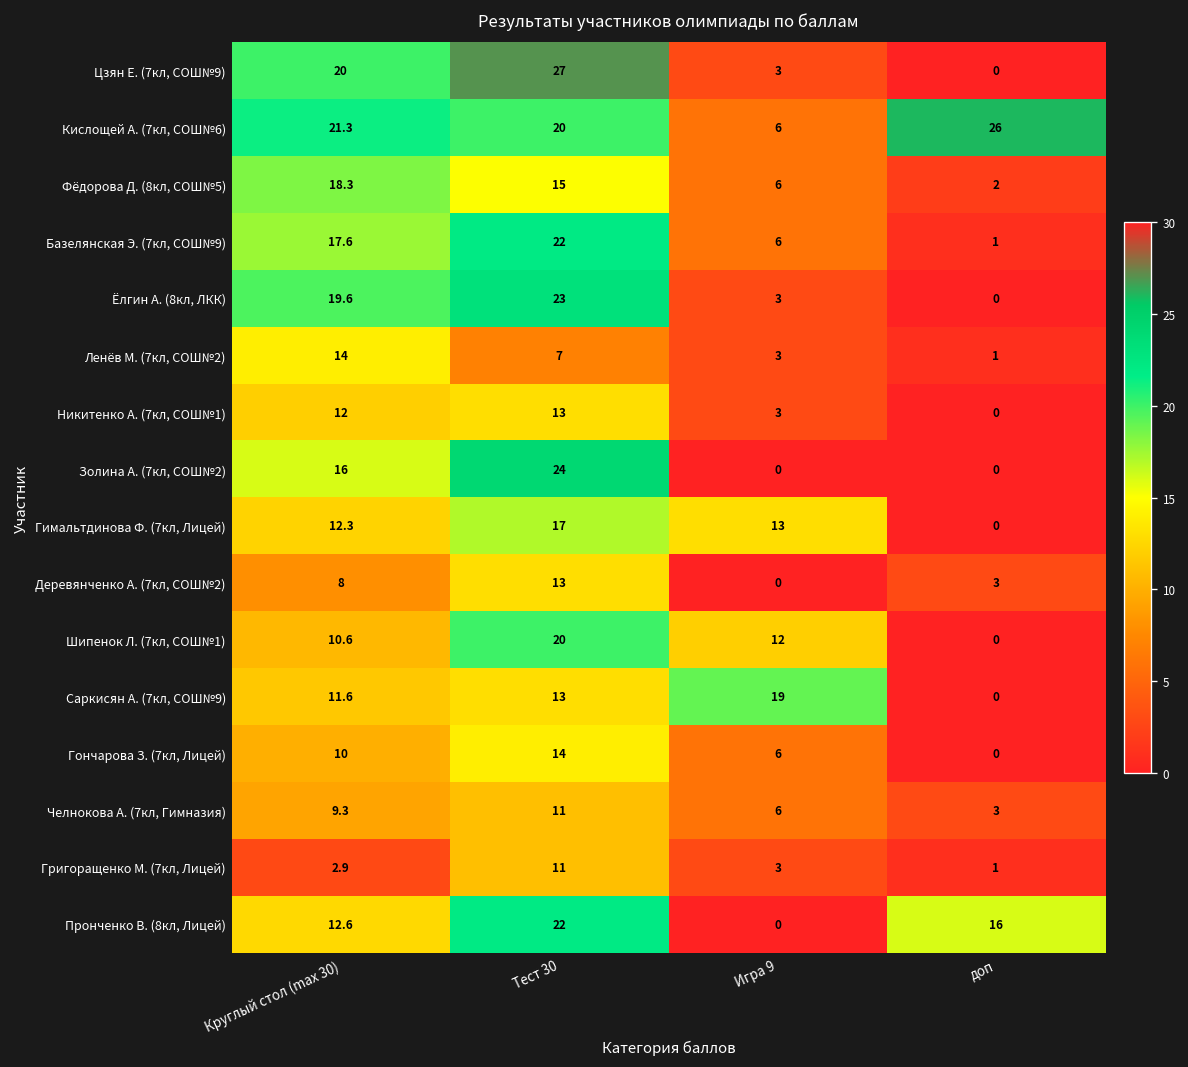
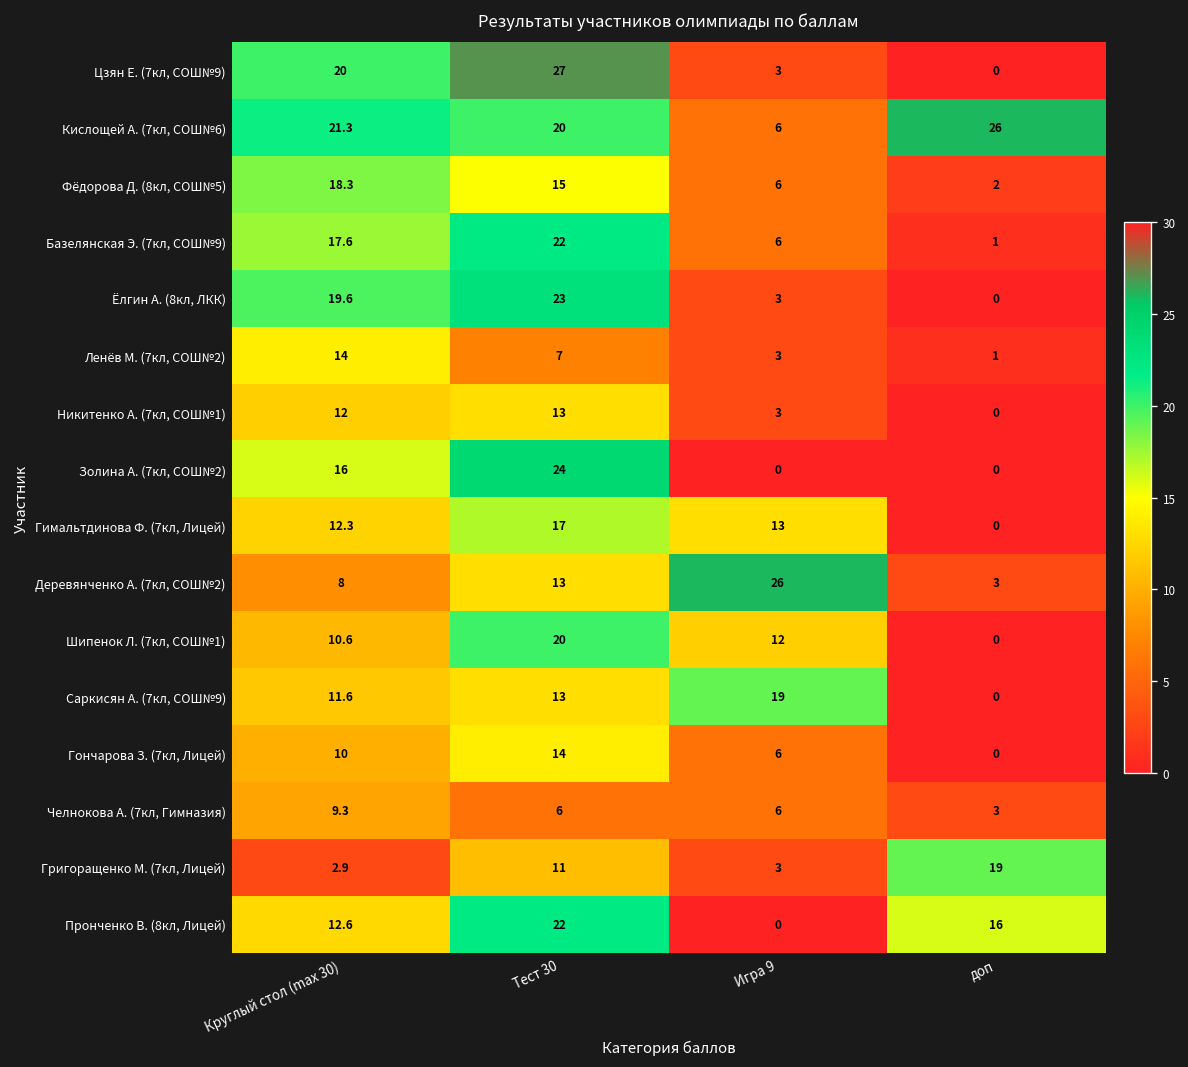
  {
    "Цзян Е. (7кл, СОШ№9)": {
      "Круглый стол (max 30)": 20,
      "Тест 30": 27,
      "Игра 9": 3,
      "доп": 0
    },
    "Кислощей А. (7кл, СОШ№6)": {
      "Круглый стол (max 30)": 21.3,
      "Тест 30": 20,
      "Игра 9": 6,
      "доп": 26
    },
    "Фёдорова Д. (8кл, СОШ№5)": {
      "Круглый стол (max 30)": 18.3,
      "Тест 30": 15,
      "Игра 9": 6,
      "доп": 2
    },
    "Базелянская Э. (7кл, СОШ№9)": {
      "Круглый стол (max 30)": 17.6,
      "Тест 30": 22,
      "Игра 9": 6,
      "доп": 1
    },
    "Ёлгин А. (8кл, ЛКК)": {
      "Круглый стол (max 30)": 19.6,
      "Тест 30": 23,
      "Игра 9": 3,
      "доп": 0
    },
    "Ленёв М. (7кл, СОШ№2)": {
      "Круглый стол (max 30)": 14,
      "Тест 30": 7,
      "Игра 9": 3,
      "доп": 1
    },
    "Никитенко А. (7кл, СОШ№1)": {
      "Круглый стол (max 30)": 12,
      "Тест 30": 13,
      "Игра 9": 3,
      "доп": 0
    },
    "Золина А. (7кл, СОШ№2)": {
      "Круглый стол (max 30)": 16,
      "Тест 30": 24,
      "Игра 9": 0,
      "доп": 0
    },
    "Гимальтдинова Ф. (7кл, Лицей)": {
      "Круглый стол (max 30)": 12.3,
      "Тест 30": 17,
      "Игра 9": 13,
      "доп": 0
    },
    "Деревянченко А. (7кл, СОШ№2)": {
      "Круглый стол (max 30)": 8,
      "Тест 30": 13,
-     "Игра 9": 0,
+     "Игра 9": 26,
      "доп": 3
    },
    "Шипенок Л. (7кл, СОШ№1)": {
      "Круглый стол (max 30)": 10.6,
      "Тест 30": 20,
      "Игра 9": 12,
      "доп": 0
    },
    "Саркисян А. (7кл, СОШ№9)": {
      "Круглый стол (max 30)": 11.6,
      "Тест 30": 13,
      "Игра 9": 19,
      "доп": 0
    },
    "Гончарова З. (7кл, Лицей)": {
      "Круглый стол (max 30)": 10,
      "Тест 30": 14,
      "Игра 9": 6,
      "доп": 0
    },
    "Челнокова А. (7кл, Гимназия)": {
      "Круглый стол (max 30)": 9.3,
-     "Тест 30": 11,
+     "Тест 30": 6,
      "Игра 9": 6,
      "доп": 3
    },
    "Григоращенко М. (7кл, Лицей)": {
      "Круглый стол (max 30)": 2.9,
      "Тест 30": 11,
      "Игра 9": 3,
-     "доп": 1
+     "доп": 19
    },
    "Пронченко В. (8кл, Лицей)": {
      "Круглый стол (max 30)": 12.6,
      "Тест 30": 22,
      "Игра 9": 0,
      "доп": 16
    }
  }
